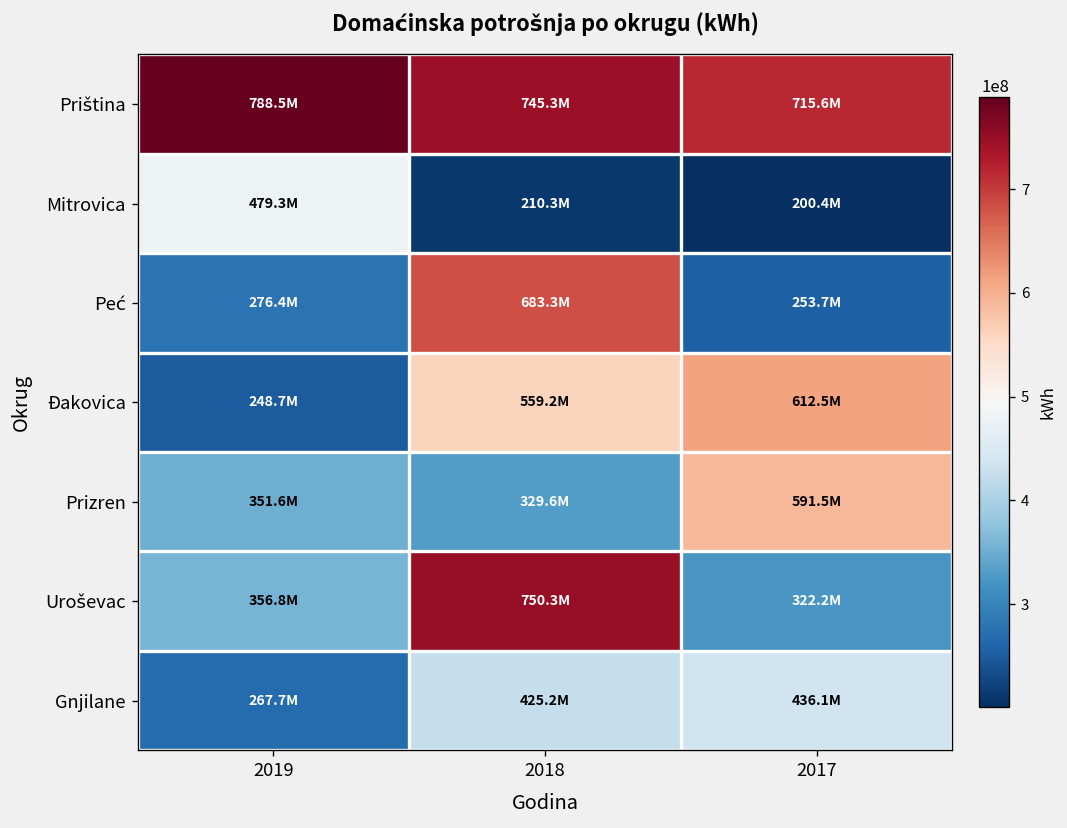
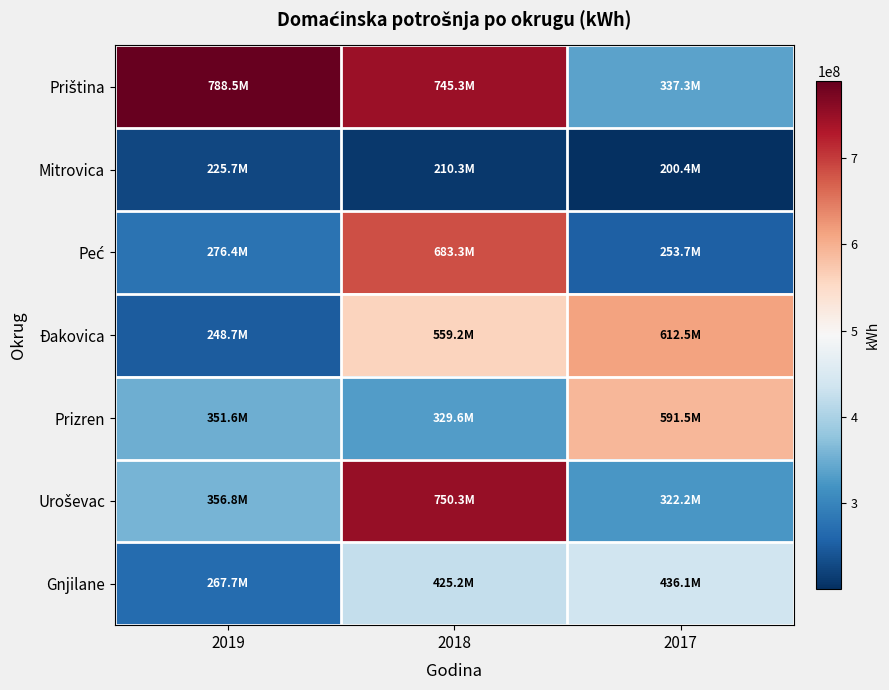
  {
    "Priština": {
      "2019": "788.5M",
      "2018": "745.3M",
-     "2017": "715.6M"
+     "2017": "337.3M"
    },
    "Mitrovica": {
-     "2019": "479.3M",
+     "2019": "225.7M",
      "2018": "210.3M",
      "2017": "200.4M"
    },
    "Peć": {
      "2019": "276.4M",
      "2018": "683.3M",
      "2017": "253.7M"
    },
    "Đakovica": {
      "2019": "248.7M",
      "2018": "559.2M",
      "2017": "612.5M"
    },
    "Prizren": {
      "2019": "351.6M",
      "2018": "329.6M",
      "2017": "591.5M"
    },
    "Uroševac": {
      "2019": "356.8M",
      "2018": "750.3M",
      "2017": "322.2M"
    },
    "Gnjilane": {
      "2019": "267.7M",
      "2018": "425.2M",
      "2017": "436.1M"
    }
  }
